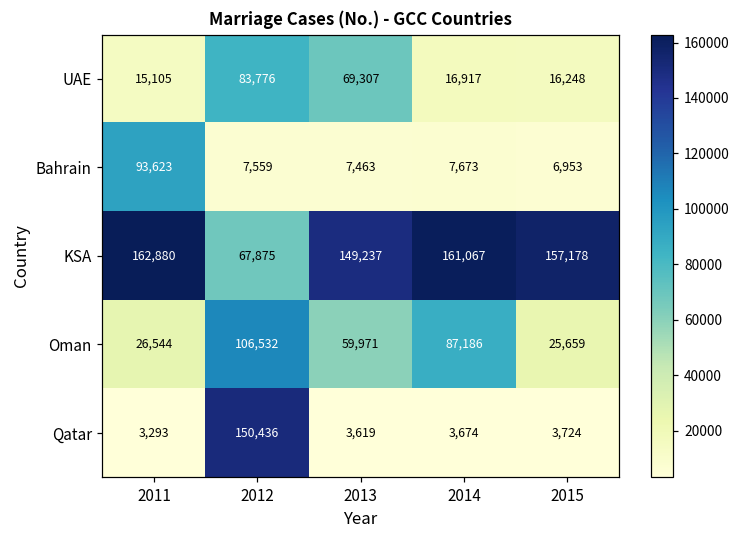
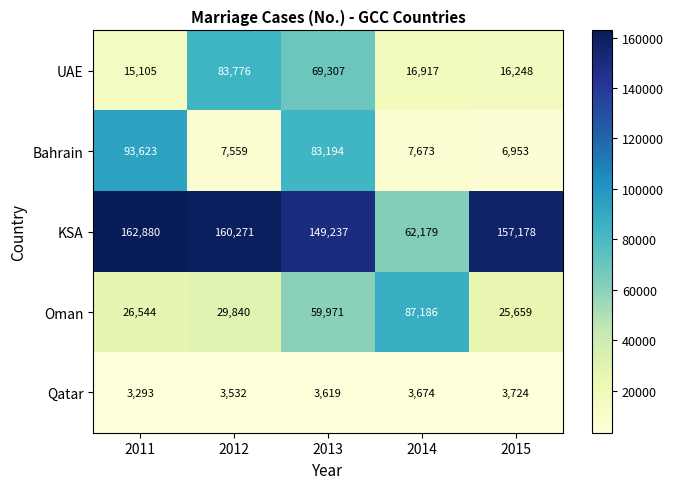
  {
    "UAE": {
      "2011": "15,105",
      "2012": "83,776",
      "2013": "69,307",
      "2014": "16,917",
      "2015": "16,248"
    },
    "Bahrain": {
      "2011": "93,623",
      "2012": "7,559",
-     "2013": "7,463",
+     "2013": "83,194",
      "2014": "7,673",
      "2015": "6,953"
    },
    "KSA": {
      "2011": "162,880",
-     "2012": "67,875",
+     "2012": "160,271",
      "2013": "149,237",
-     "2014": "161,067",
+     "2014": "62,179",
      "2015": "157,178"
    },
    "Oman": {
      "2011": "26,544",
-     "2012": "106,532",
+     "2012": "29,840",
      "2013": "59,971",
      "2014": "87,186",
      "2015": "25,659"
    },
    "Qatar": {
      "2011": "3,293",
-     "2012": "150,436",
+     "2012": "3,532",
      "2013": "3,619",
      "2014": "3,674",
      "2015": "3,724"
    }
  }
